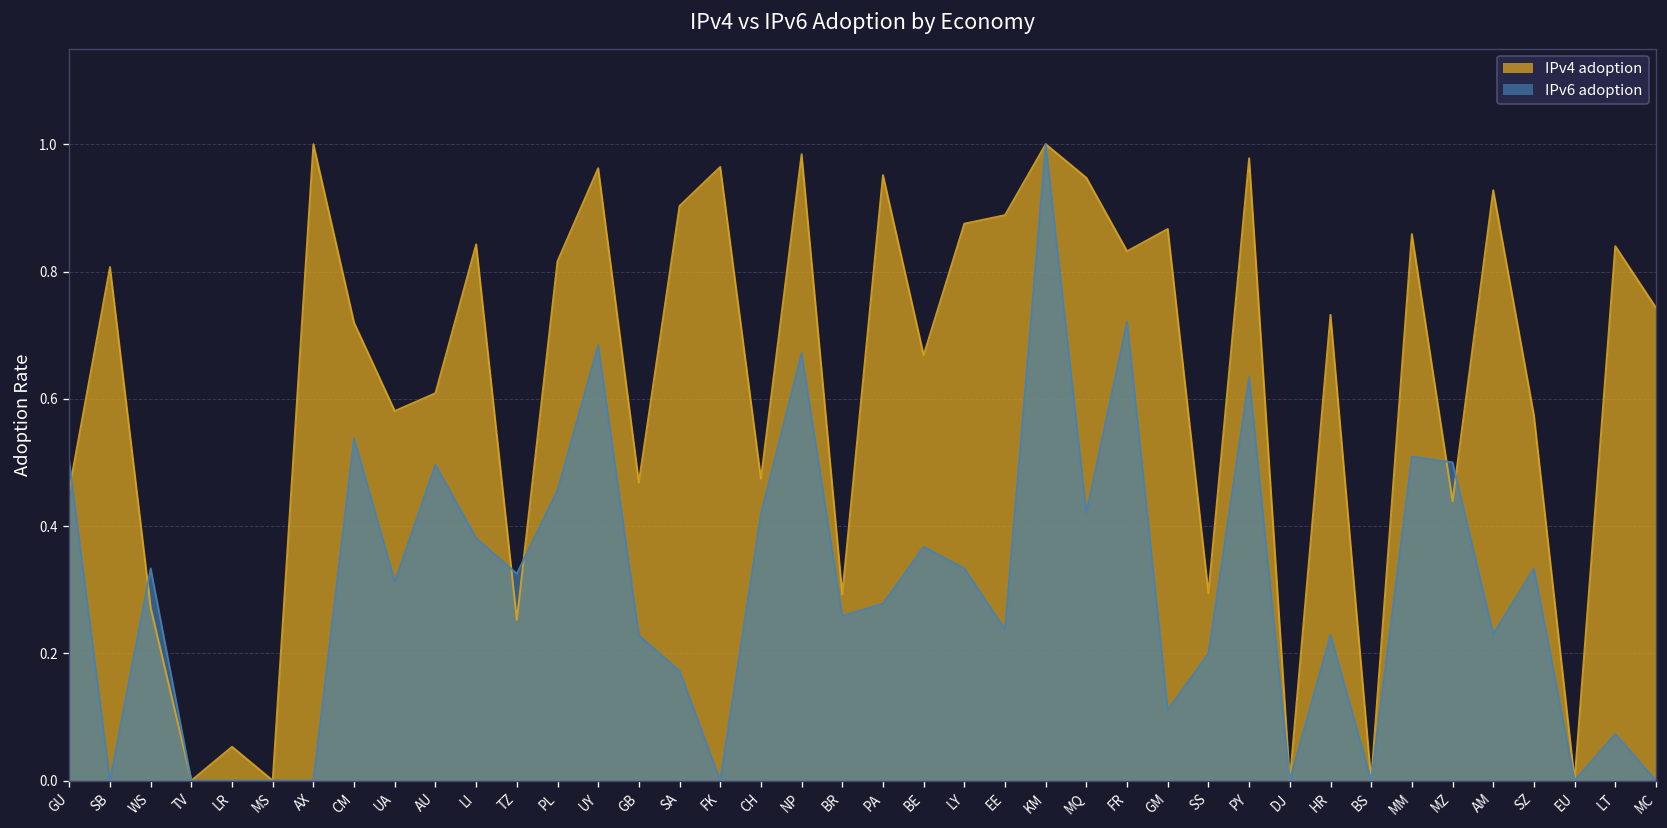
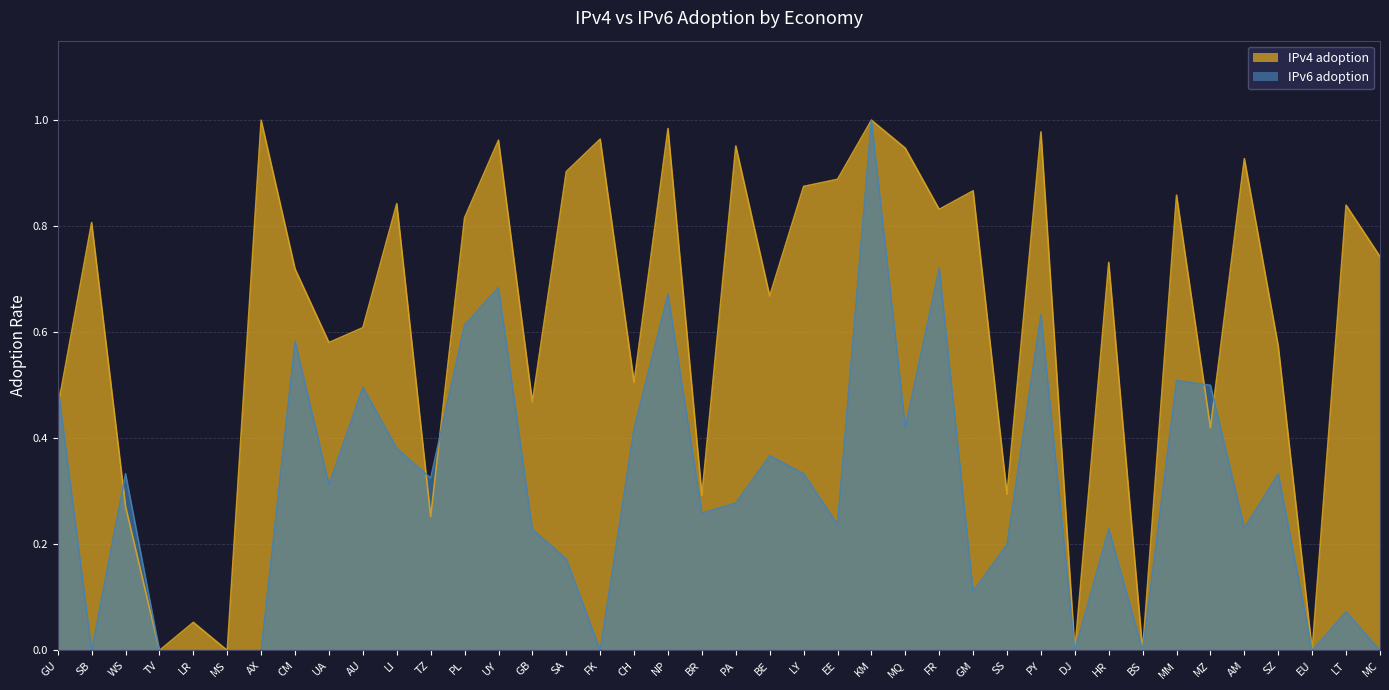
  {
    "IPv4 adoption": {
      "GU": 0.46,
      "SB": 0.81,
      "WS": 0.27,
      "LR": 0.05,
      "AX": 1.00,
      "CM": 0.72,
      "UA": 0.58,
      "AU": 0.61,
      "LI": 0.84,
      "TZ": 0.25,
      "PL": 0.82,
      "UY": 0.96,
      "GB": 0.47,
      "SA": 0.90,
      "FK": 0.96,
-     "CH": 0.47,
+     "CH": 0.51,
      "NP": 0.98,
      "BR": 0.29,
      "PA": 0.95,
      "BE": 0.67,
      "LY": 0.88,
      "EE": 0.89,
      "MQ": 0.95,
      "FR": 0.83,
      "GM": 0.87,
      "SS": 0.29,
      "PY": 0.98,
      "HR": 0.73,
      "MM": 0.86,
-     "MZ": 0.44,
+     "MZ": 0.42,
      "AM": 0.93,
      "SZ": 0.57,
      "LT": 0.84,
      "MC": 0.74
    },
    "IPv6 adoption": {
      "GU": 0.50,
      "SB": 0.00,
      "WS": 0.33,
      "LR": 0.00,
      "AX": 0.00,
-     "CM": 0.54,
+     "CM": 0.58,
      "UA": 0.31,
      "AU": 0.50,
      "LI": 0.38,
      "TZ": 0.33,
-     "PL": 0.46,
+     "PL": 0.61,
      "UY": 0.68,
      "GB": 0.23,
      "SA": 0.17,
      "FK": 0.00,
      "CH": 0.42,
      "NP": 0.67,
      "BR": 0.26,
      "PA": 0.28,
      "BE": 0.37,
      "LY": 0.33,
      "EE": 0.24,
      "MQ": 0.42,
      "FR": 0.72,
      "GM": 0.11,
      "SS": 0.20,
      "PY": 0.63,
      "HR": 0.23,
      "MM": 0.51,
      "MZ": 0.50,
      "AM": 0.23,
      "SZ": 0.33,
      "LT": 0.07,
      "MC": 0.00
    }
  }
